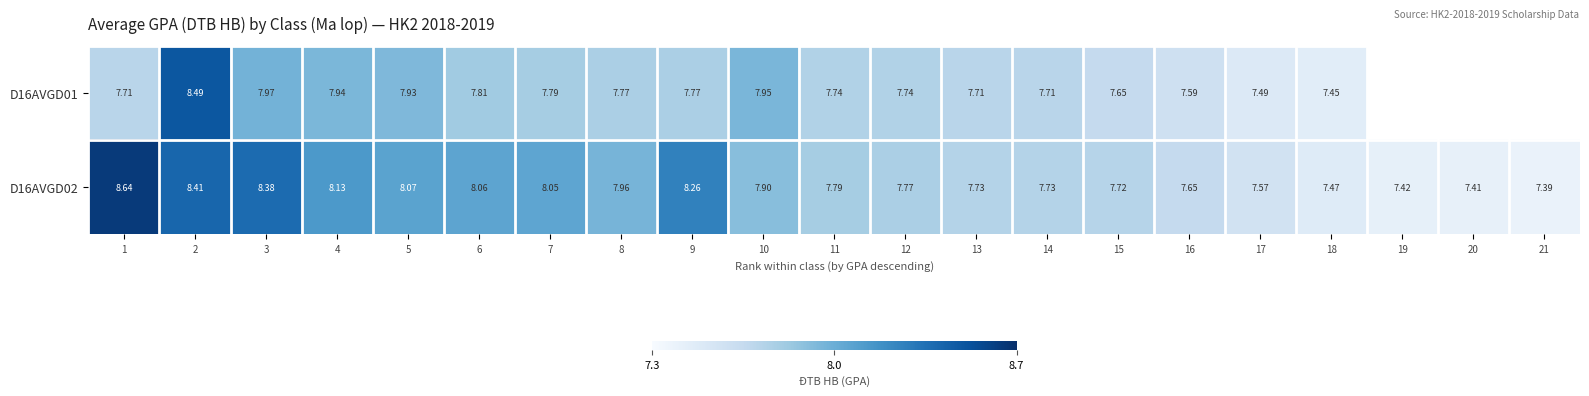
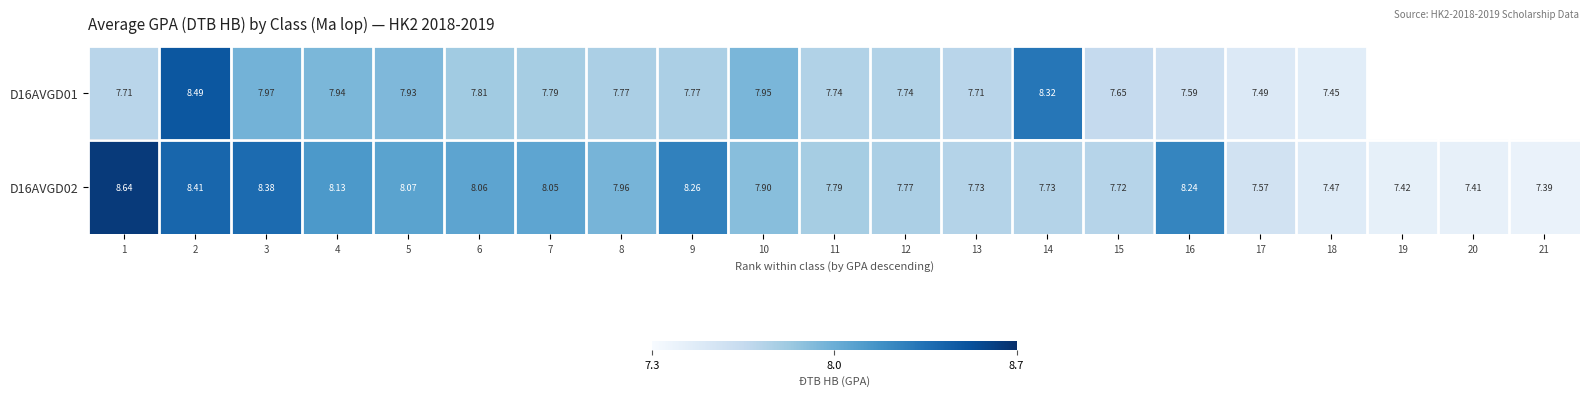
  {
    "D16AVGD01": {
      "1": 7.71,
      "2": 8.49,
      "3": 7.97,
      "4": 7.94,
      "5": 7.93,
      "6": 7.81,
      "7": 7.79,
      "8": 7.77,
      "9": 7.77,
      "10": 7.95,
      "11": 7.74,
      "12": 7.74,
      "13": 7.71,
-     "14": 7.71,
+     "14": 8.32,
      "15": 7.65,
      "16": 7.59,
      "17": 7.49,
      "18": 7.45
    },
    "D16AVGD02": {
      "1": 8.64,
      "2": 8.41,
      "3": 8.38,
      "4": 8.13,
      "5": 8.07,
      "6": 8.06,
      "7": 8.05,
      "8": 7.96,
      "9": 8.26,
      "10": 7.90,
      "11": 7.79,
      "12": 7.77,
      "13": 7.73,
      "14": 7.73,
      "15": 7.72,
-     "16": 7.65,
+     "16": 8.24,
      "17": 7.57,
      "18": 7.47,
      "19": 7.42,
      "20": 7.41,
      "21": 7.39
    }
  }
